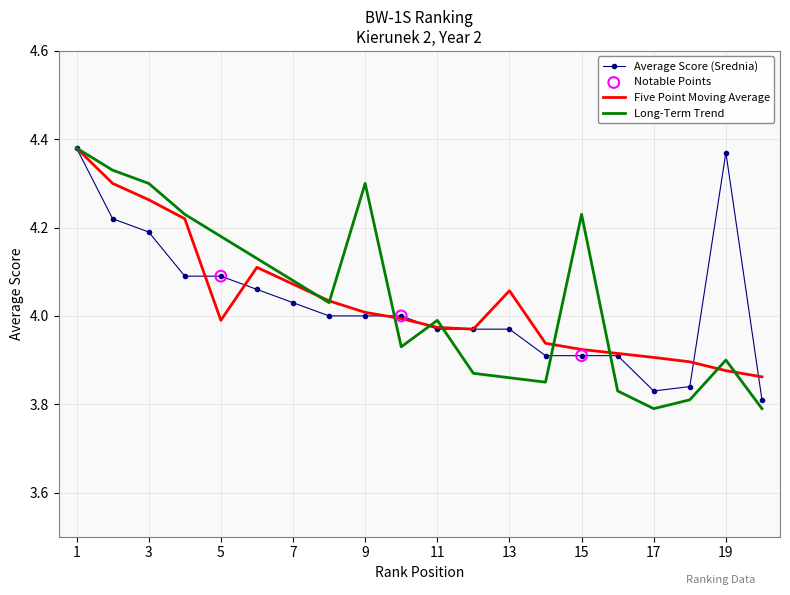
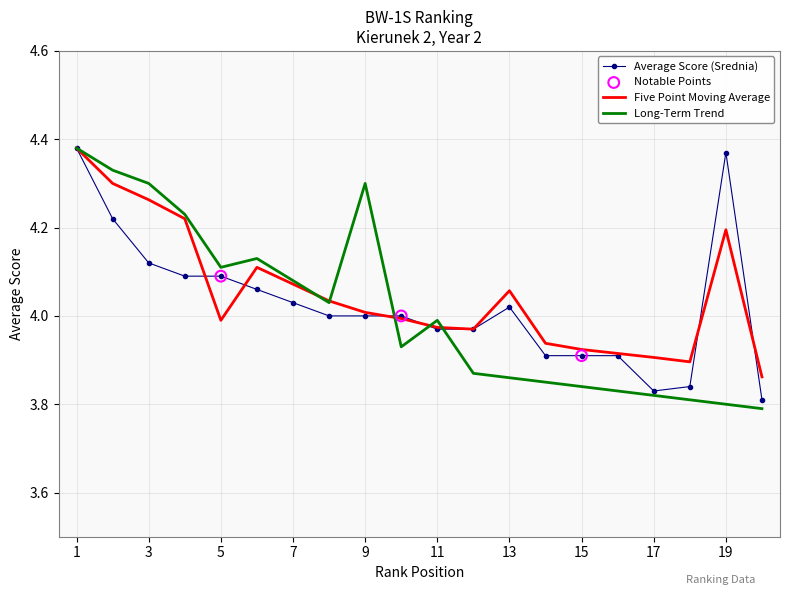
  {
    "Average Score (Srednia)": {
-     "3": 4.19,
+     "3": 4.12,
      "7": 4.03,
      "9": 4.00,
-     "13": 3.97,
+     "13": 4.02,
      "17": 3.83,
      "19": 4.37
    },
    "Five Point Moving Average": {
      "3": 4.26,
      "5": 3.99,
      "7": 4.07,
      "9": 4.01,
      "13": 4.06,
      "15": 3.92,
      "17": 3.91,
-     "19": 3.88
+     "19": 4.20
    },
    "Long-Term Trend": {
      "3": 4.30,
-     "5": 4.18,
+     "5": 4.11,
      "7": 4.08,
      "9": 4.30,
      "11": 3.99,
      "13": 3.86,
-     "15": 4.23,
-     "17": 3.79,
-     "19": 3.9
+     "15": 3.84,
+     "17": 3.82,
+     "19": 3.8
    }
  }
